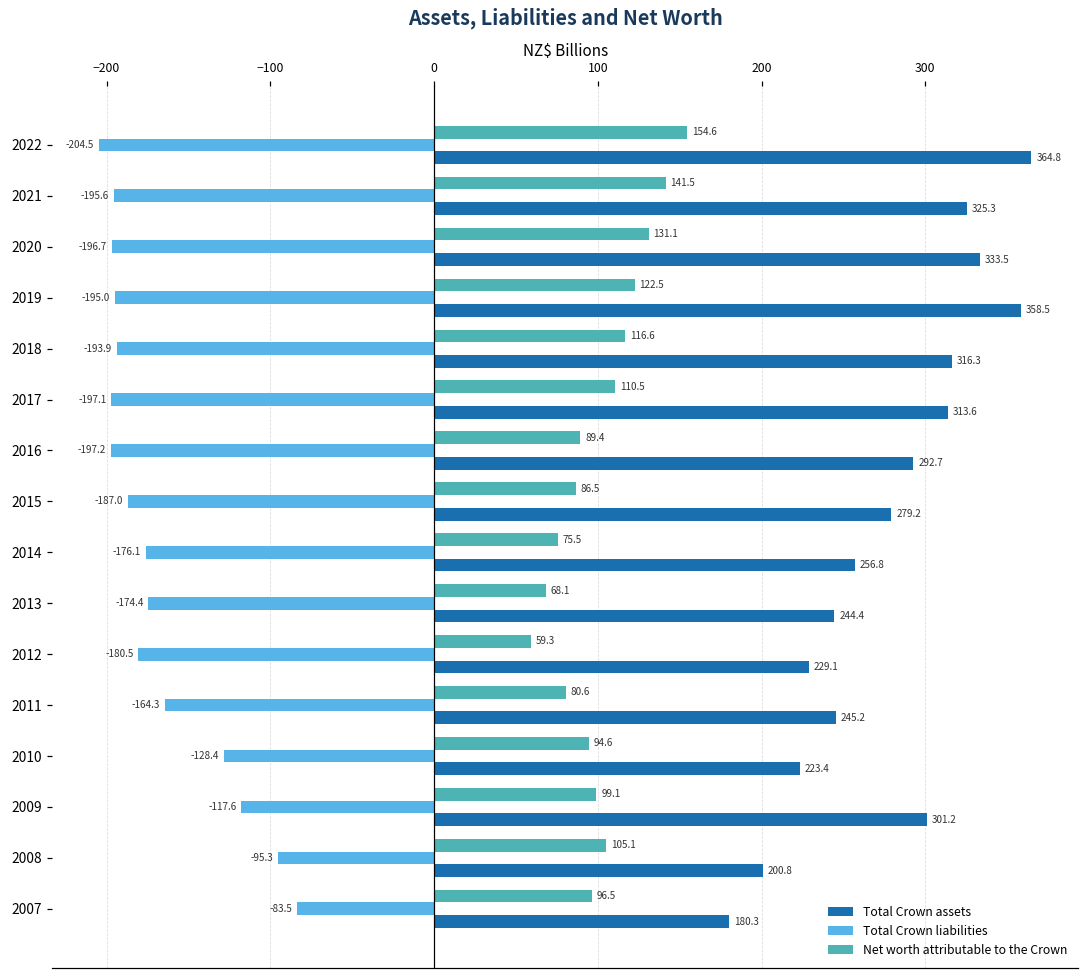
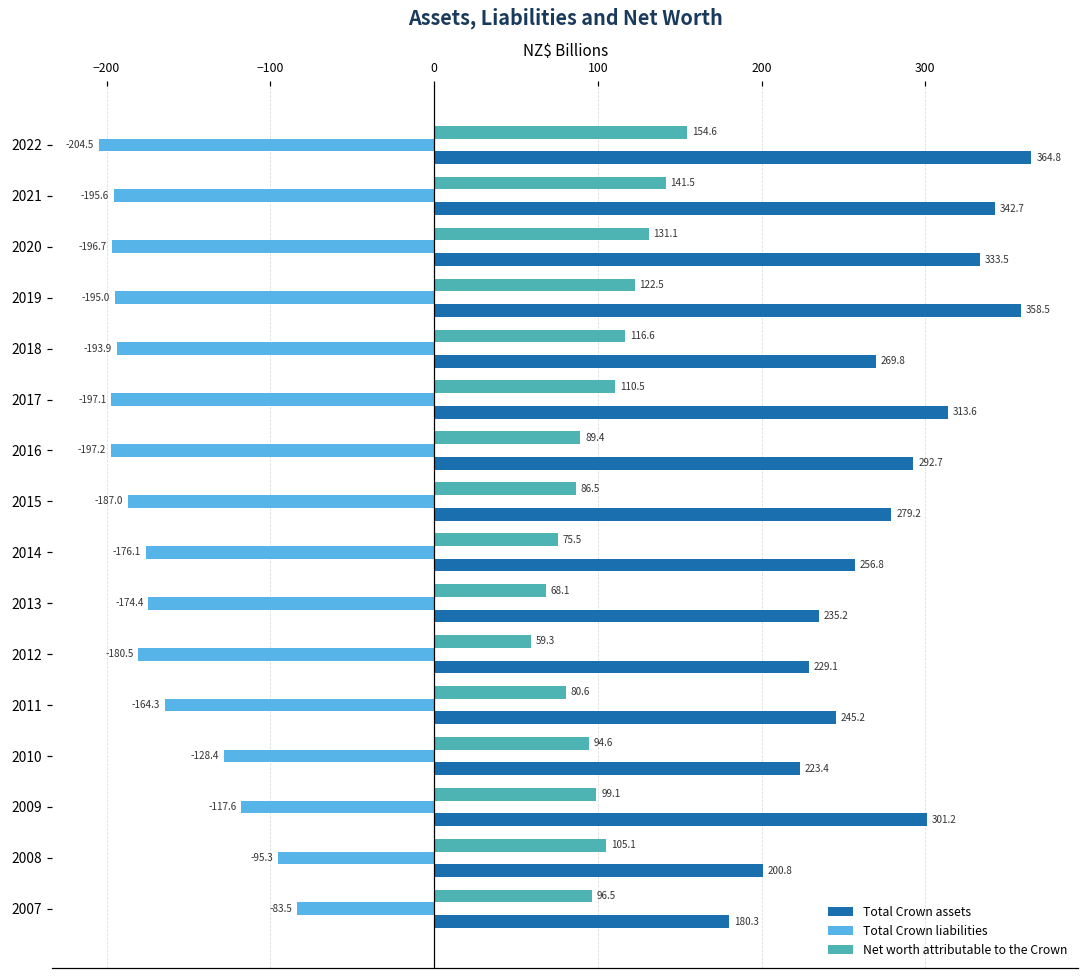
  {
    "Total Crown assets": {
      "2022": 364.8,
-     "2021": 325.3,
+     "2021": 342.7,
      "2020": 333.5,
      "2019": 358.5,
-     "2018": 316.3,
+     "2018": 269.8,
      "2017": 313.6,
      "2016": 292.7,
      "2015": 279.2,
      "2014": 256.8,
-     "2013": 244.4,
+     "2013": 235.2,
      "2012": 229.1,
      "2011": 245.2,
      "2010": 223.4,
      "2009": 301.2,
      "2008": 200.8,
      "2007": 180.3
    }
  }
